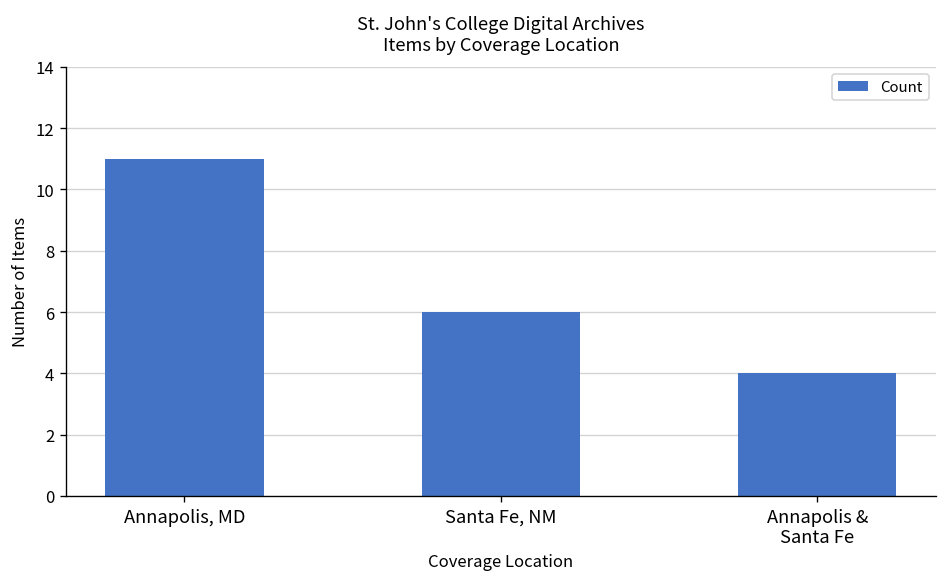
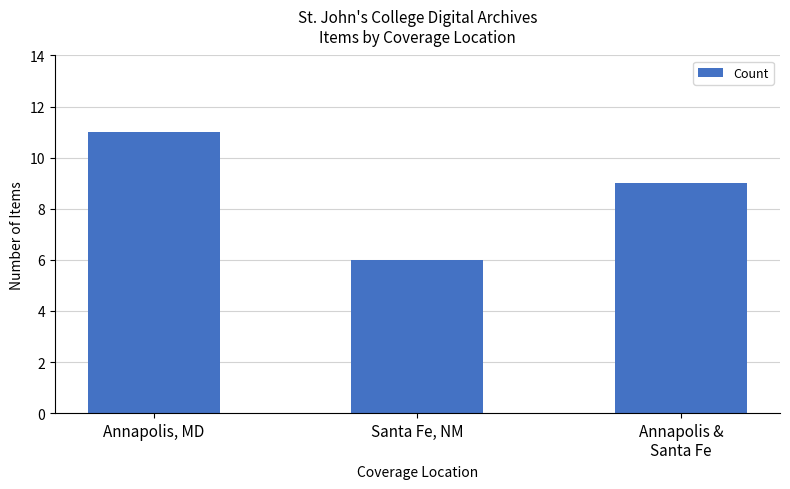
  {
    "Annapolis, MD": 11,
    "Santa Fe, NM": 6,
-   "Annapolis & Santa Fe": 4
+   "Annapolis & Santa Fe": 9
  }
